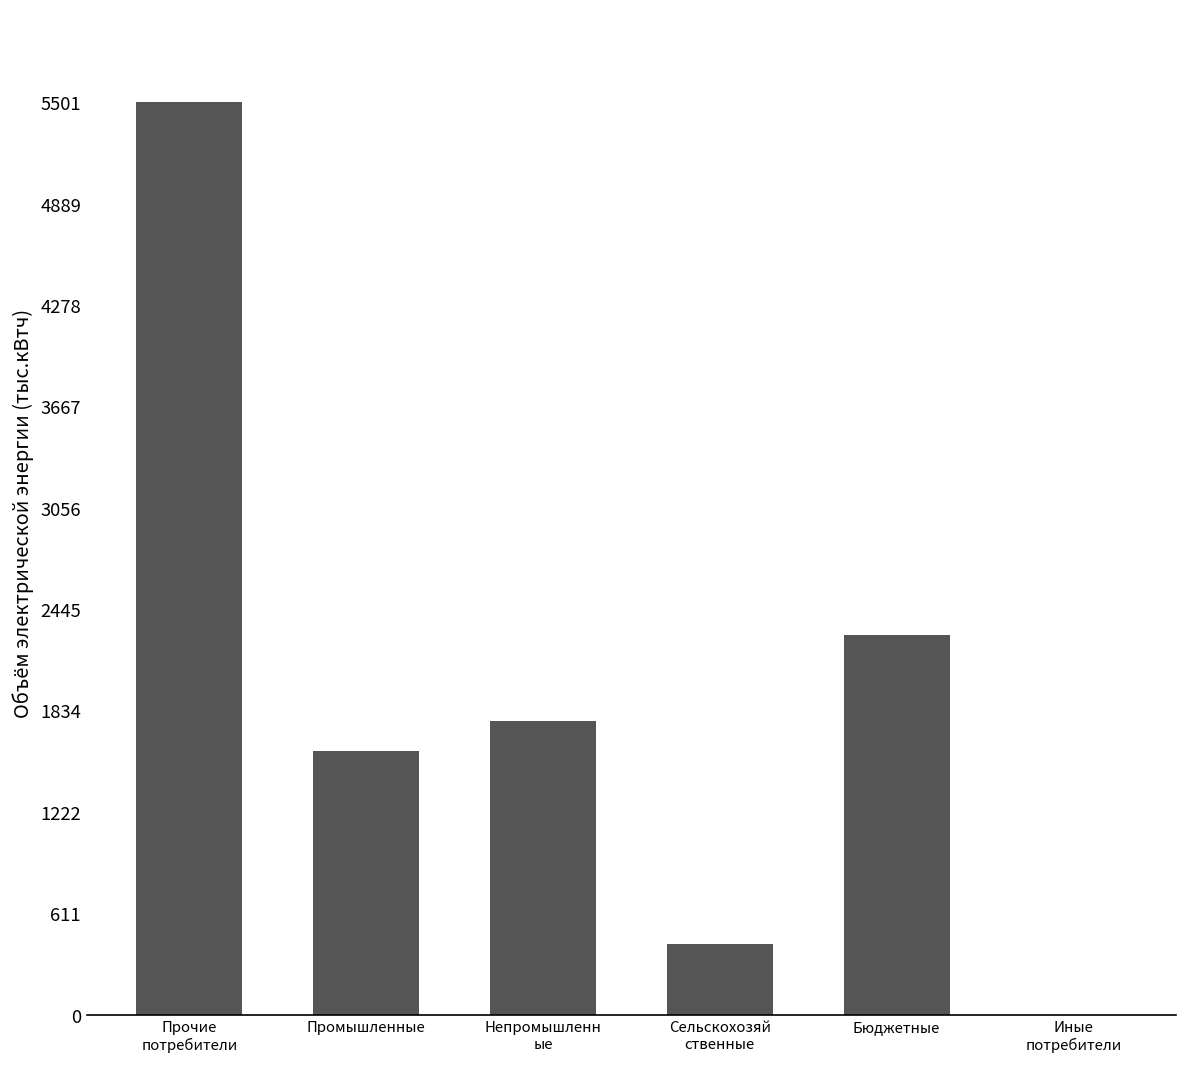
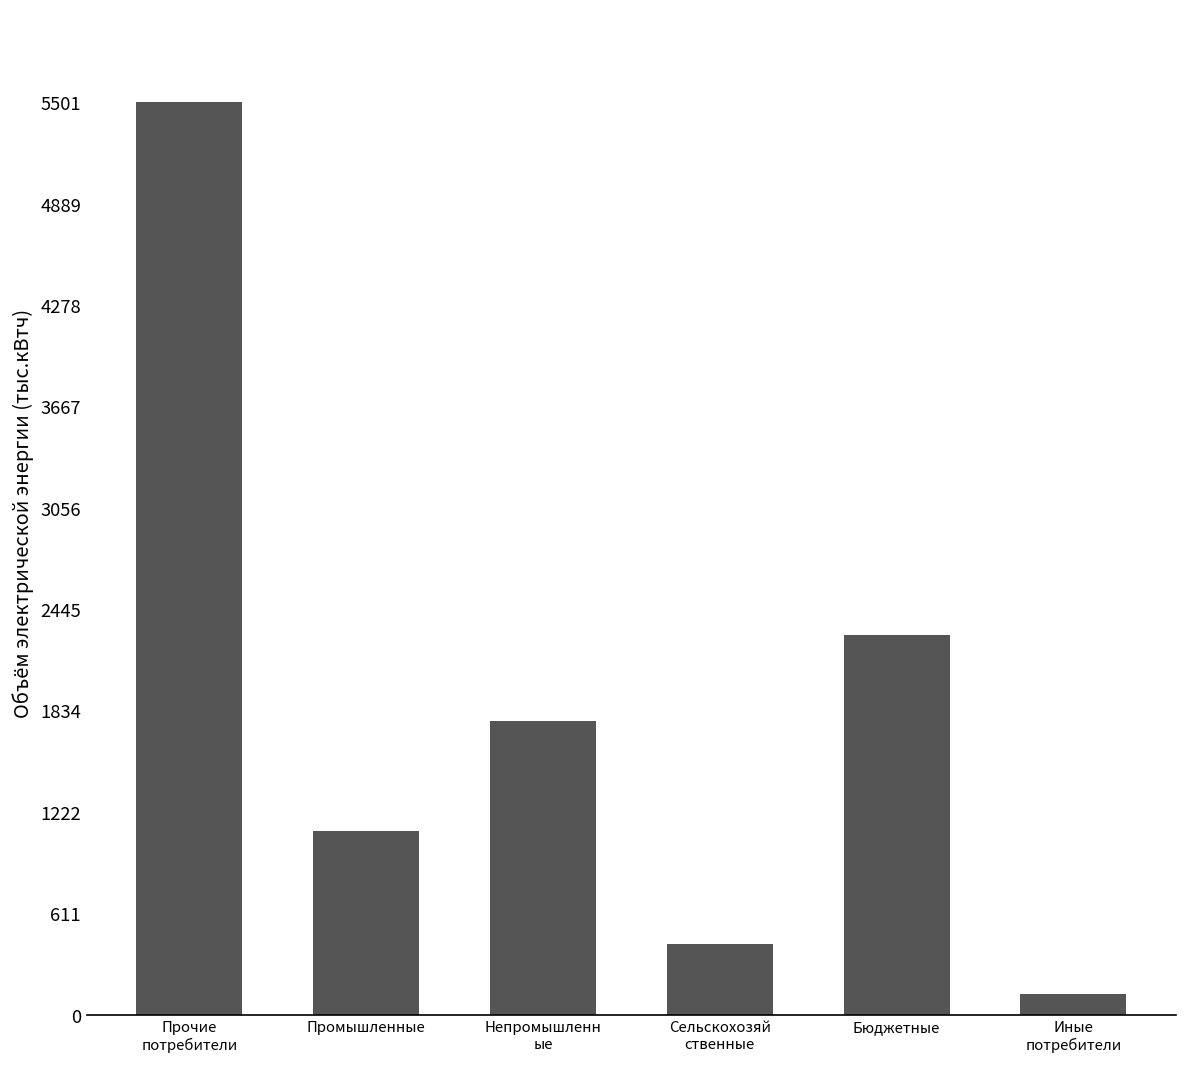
  {
    "Прочие потребители": 5500,
-   "Промышленные": 1590,
+   "Промышленные": 1110,
    "Непромышленн ые": 1770,
    "Сельскохозяй ственные": 420,
    "Бюджетные": 2290,
-   "Иные потребители": 0
+   "Иные потребители": 120
  }
